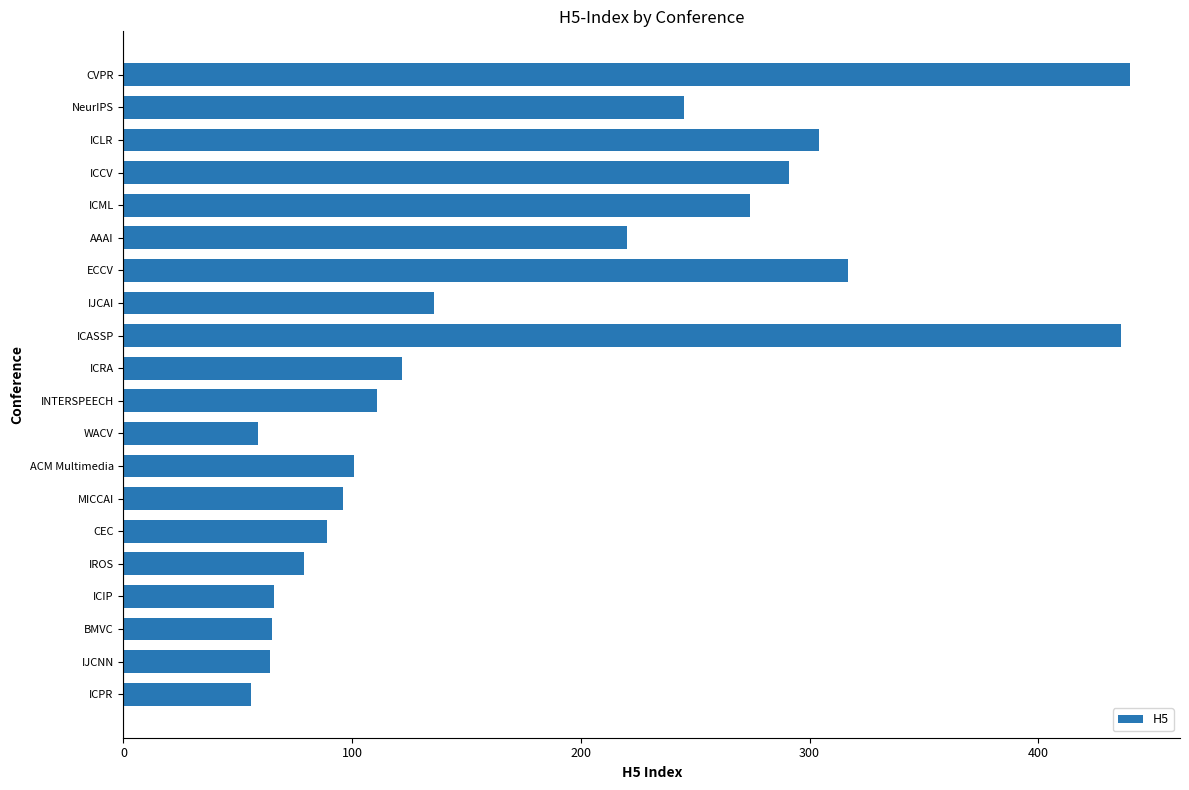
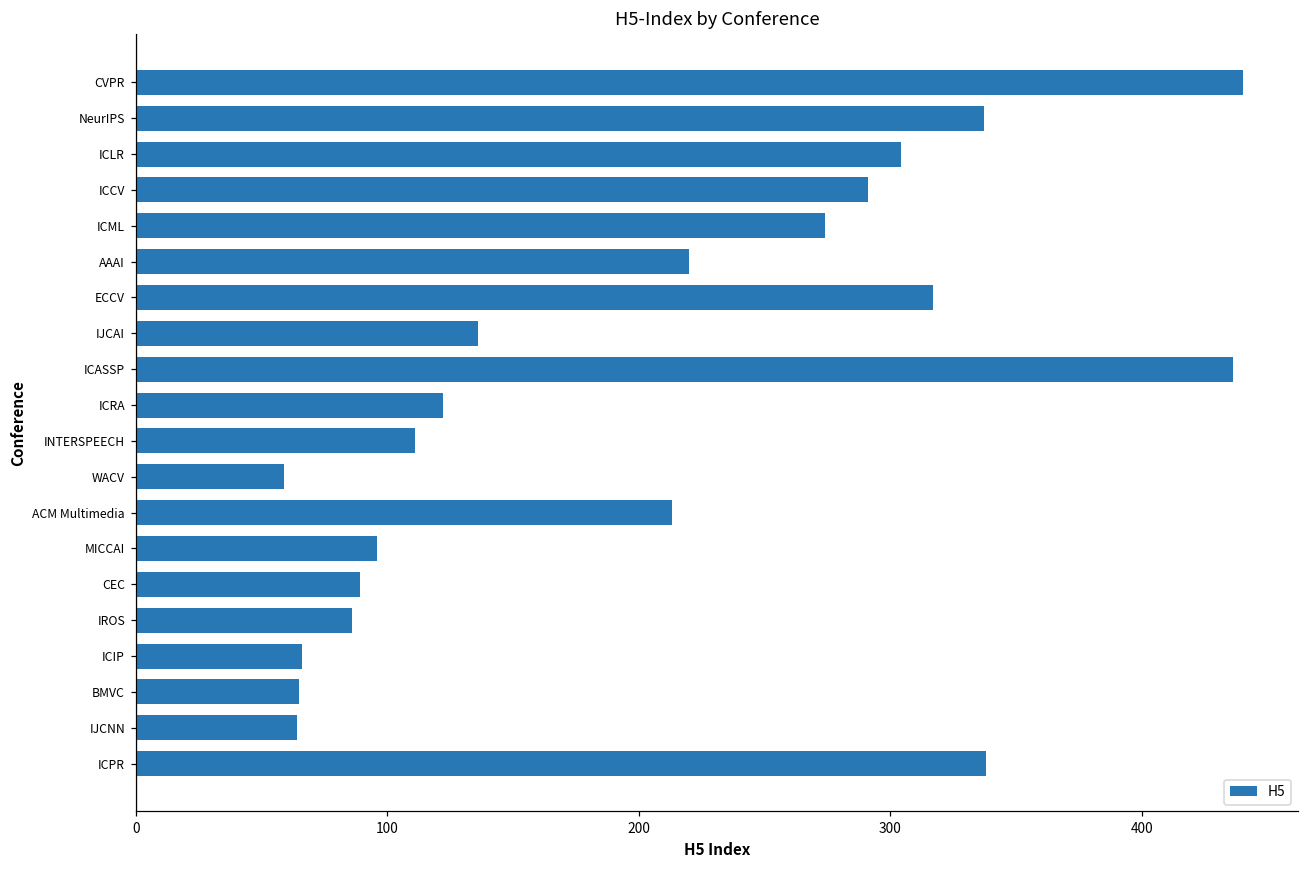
  {
    "CVPR": 440,
-   "NeurIPS": 245,
+   "NeurIPS": 337,
    "ICLR": 304,
    "ICCV": 291,
    "ICML": 274,
    "AAAI": 220,
    "ECCV": 317,
    "IJCAI": 136,
    "ICASSP": 436,
    "ICRA": 122,
    "INTERSPEECH": 111,
    "WACV": 59,
-   "ACM Multimedia": 101,
+   "ACM Multimedia": 213,
    "MICCAI": 96,
    "CEC": 89,
-   "IROS": 79,
+   "IROS": 86,
    "ICIP": 66,
    "BMVC": 65,
    "IJCNN": 64,
-   "ICPR": 56
+   "ICPR": 338
  }
